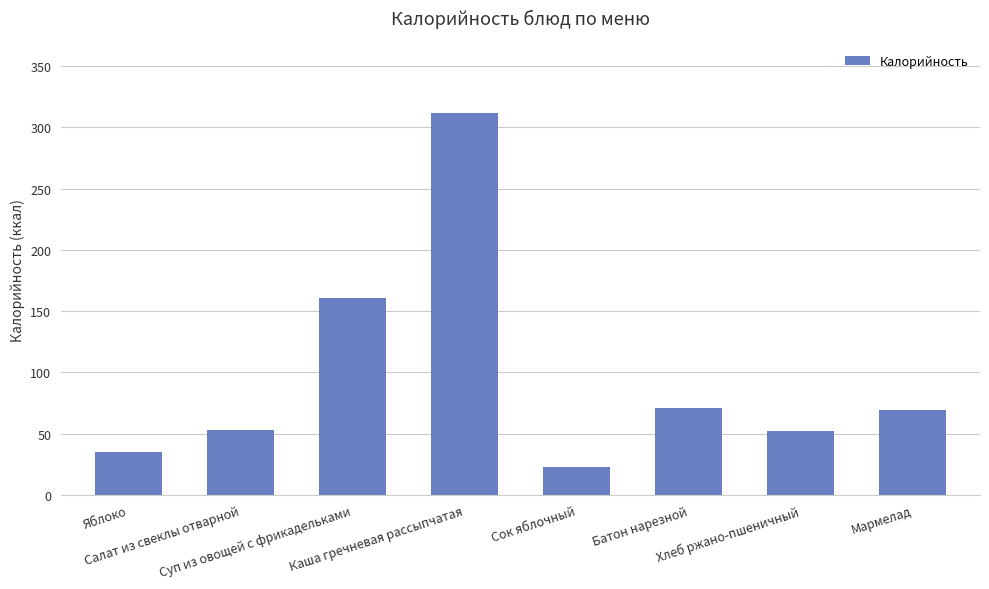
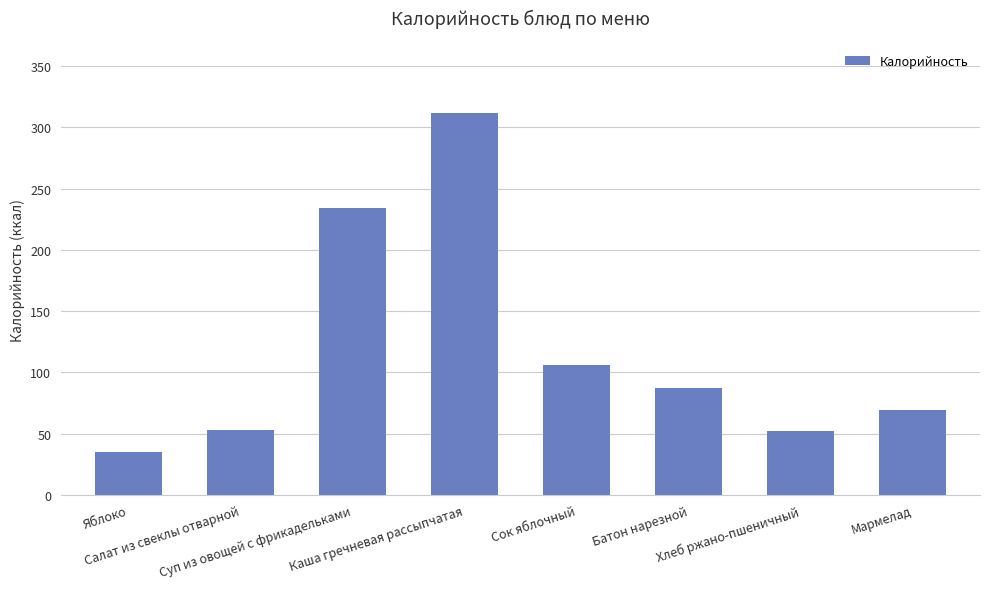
  {
    "Яблоко": 35,
    "Салат из свеклы отварной": 53,
-   "Суп из овощей с фрикадельками": 161,
+   "Суп из овощей с фрикадельками": 234,
    "Каша гречневая рассыпчатая": 312,
-   "Сок яблочный": 23,
-   "Батон нарезной": 71,
+   "Сок яблочный": 106,
+   "Батон нарезной": 87,
    "Хлеб ржано-пшеничный": 52,
    "Мармелад": 69
  }
